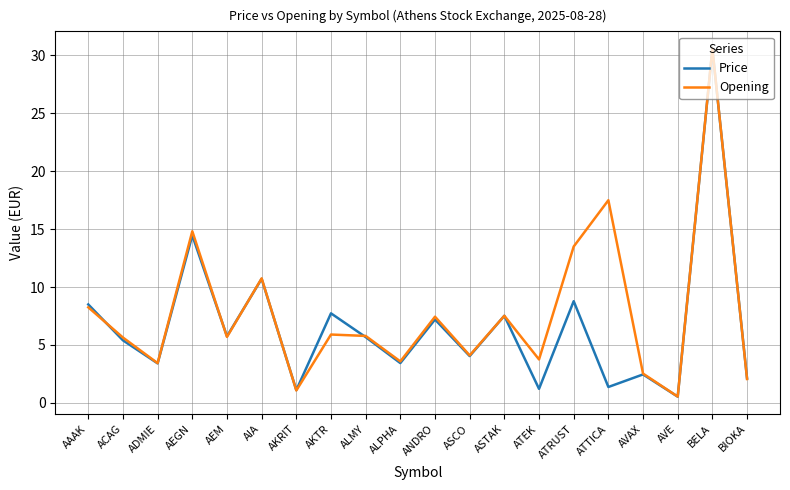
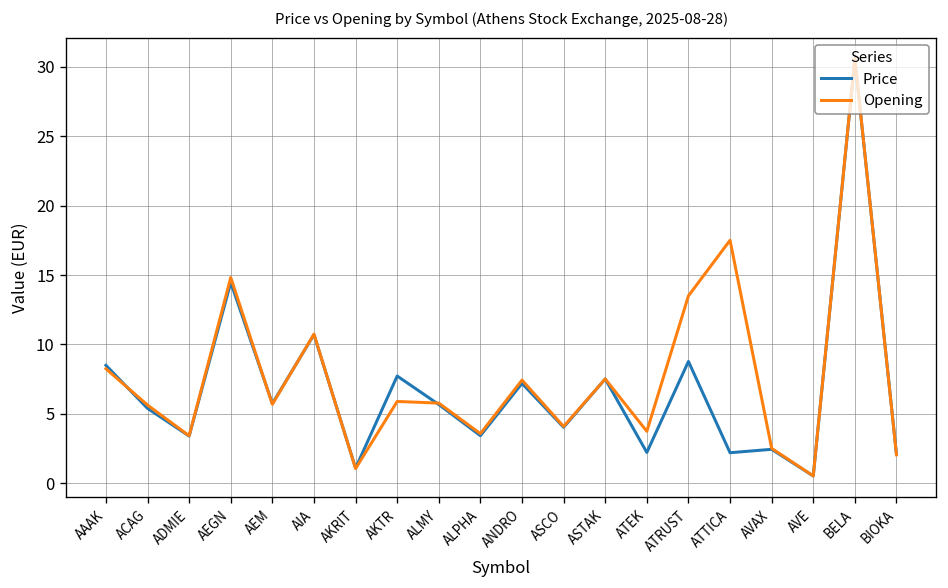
  {
    "Price": {
      "AAAK": 8.5,
      "ACAG": 5.4,
      "AEGN": 14.5,
      "AKTR": 7.7,
      "ANDRO": 7.2,
-     "ATEK": 1.2,
+     "ATEK": 2.2,
      "ATRUST": 8.8,
-     "ATTICA": 1.4
+     "ATTICA": 2.2
    },
    "Opening": {
      "AAAK": 8.3,
      "ACAG": 5.6,
      "AEGN": 14.8,
      "AKTR": 5.9,
      "ANDRO": 7.4,
      "ATEK": 3.8,
      "ATRUST": 13.5,
      "ATTICA": 17.5
    }
  }
